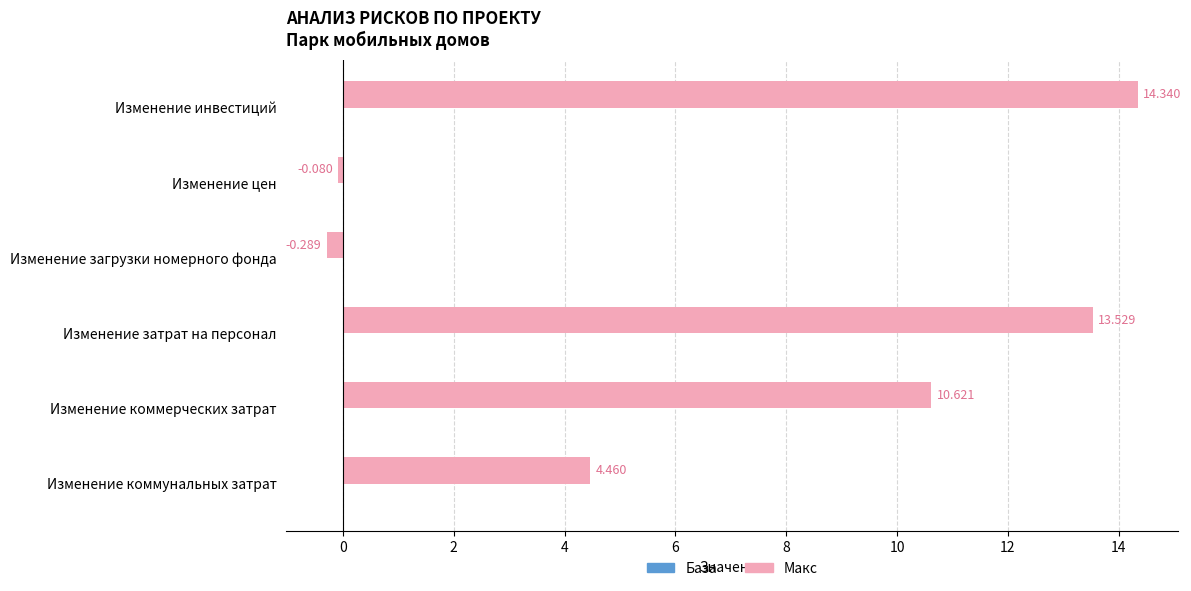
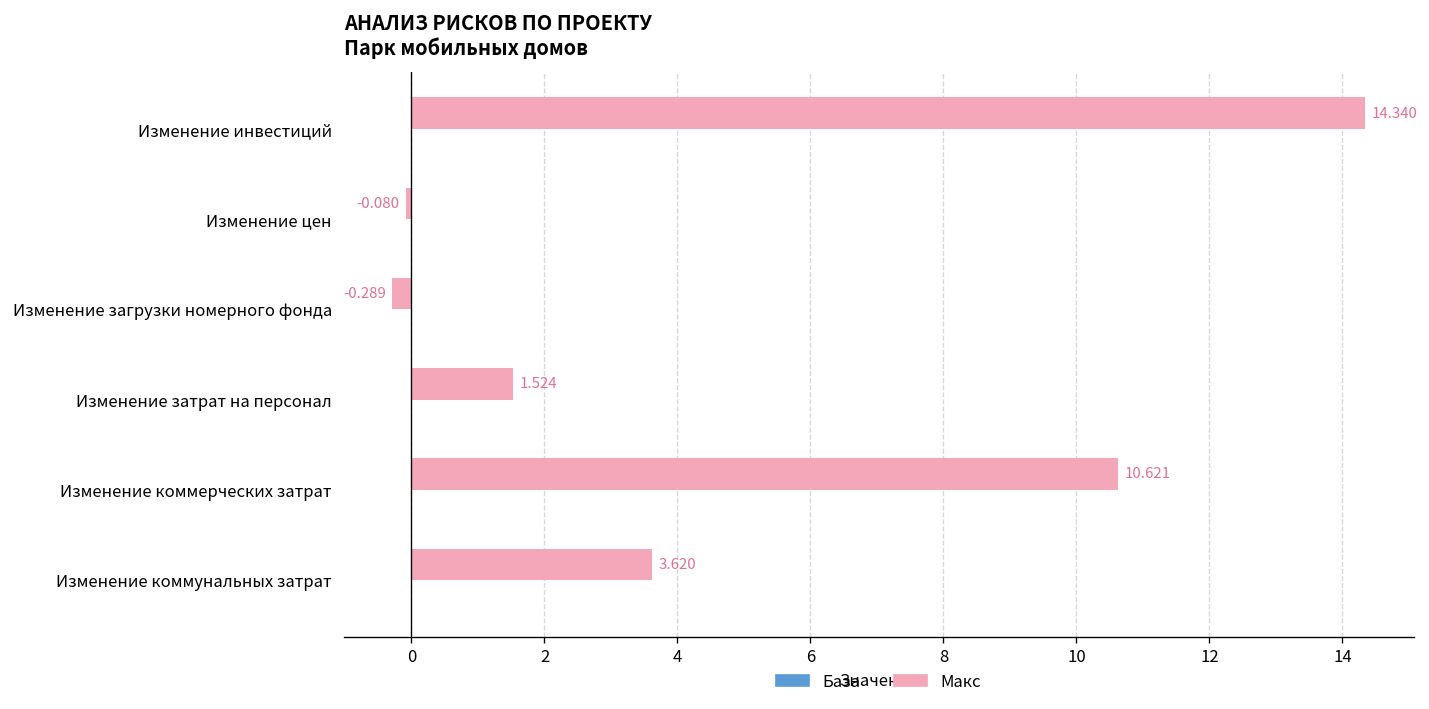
  {
    "База": {
      "Изменение инвестиций": 0.0,
      "Изменение цен": 0.0,
      "Изменение загрузки номерного фонда": 0.0,
      "Изменение затрат на персонал": 0.0,
      "Изменение коммерческих затрат": 0.0,
      "Изменение коммунальных затрат": 0.0
    },
    "Макс": {
      "Изменение инвестиций": 14.340,
      "Изменение цен": -0.080,
      "Изменение загрузки номерного фонда": -0.289,
-     "Изменение затрат на персонал": 13.529,
+     "Изменение затрат на персонал": 1.524,
      "Изменение коммерческих затрат": 10.621,
-     "Изменение коммунальных затрат": 4.460
+     "Изменение коммунальных затрат": 3.620
    }
  }
